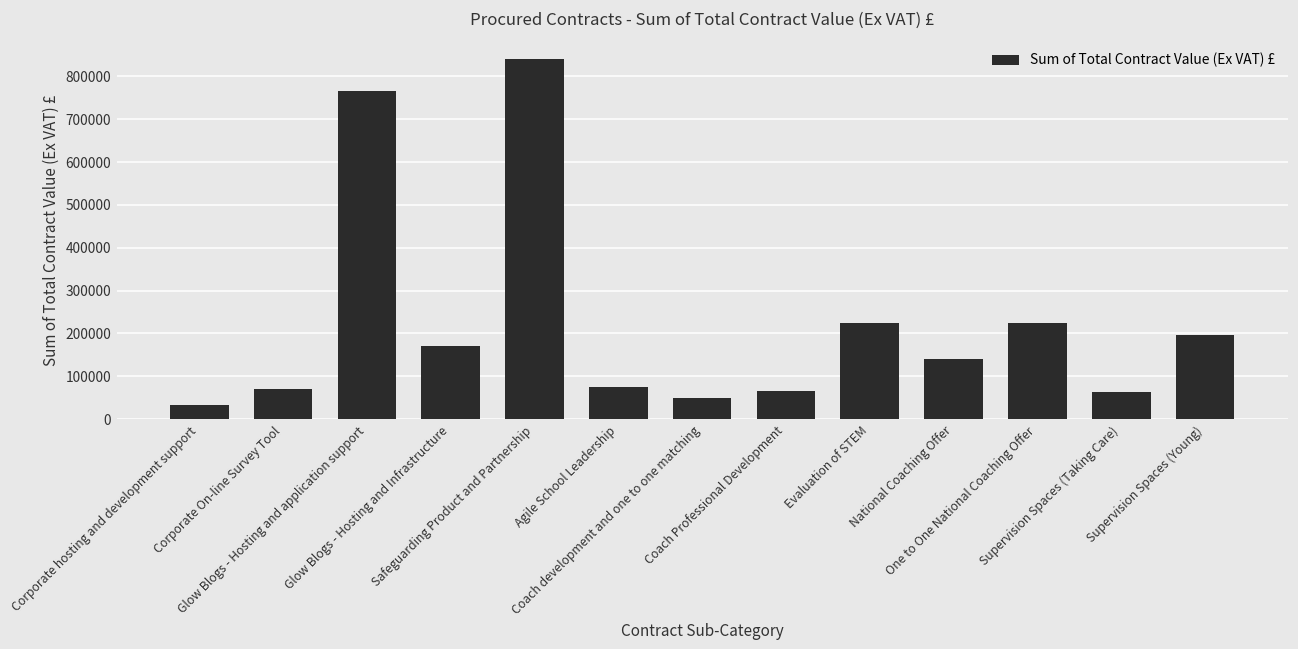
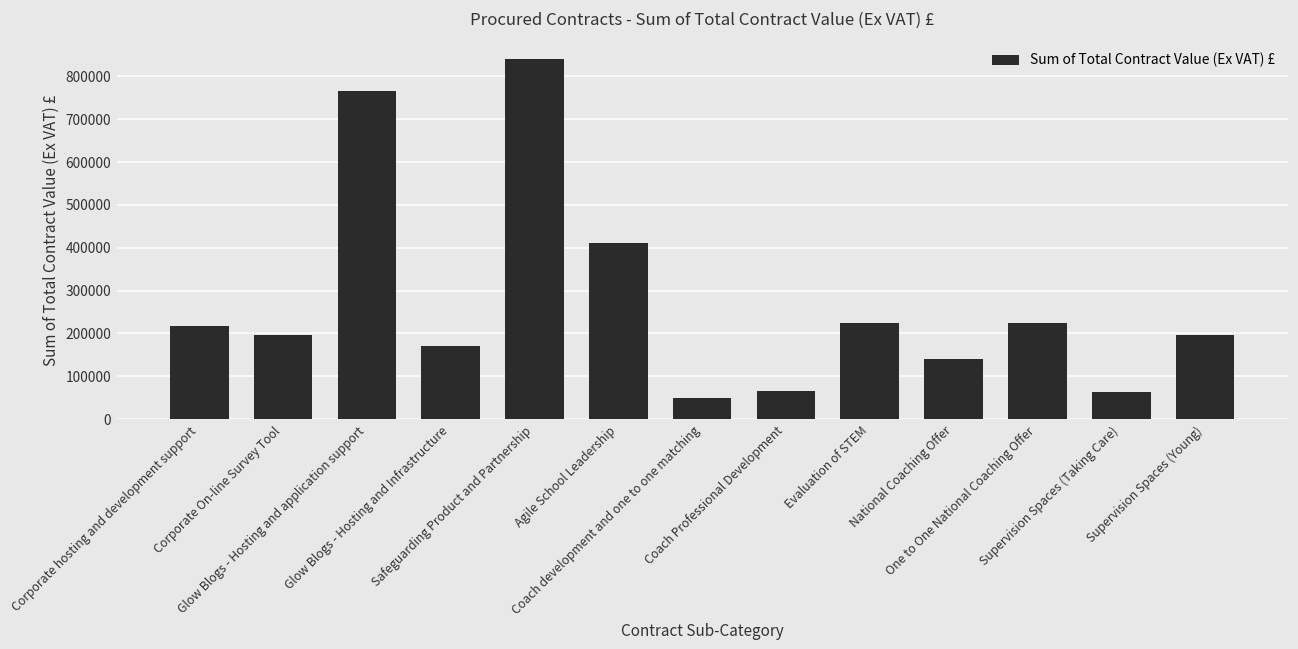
  {
-   "Corporate hosting and development support": 30000,
-   "Corporate On-line Survey Tool": 70000,
+   "Corporate hosting and development support": 220000,
+   "Corporate On-line Survey Tool": 200000,
    "Glow Blogs - Hosting and application support": 770000,
    "Glow Blogs - Hosting and Infrastructure": 170000,
    "Safeguarding Product and Partnership": 840000,
-   "Agile School Leadership": 70000,
+   "Agile School Leadership": 410000,
    "Coach development and one to one matching": 50000,
    "Coach Professional Development": 70000,
    "Evaluation of STEM": 230000,
    "National Coaching Offer": 140000,
    "One to One National Coaching Offer": 220000,
    "Supervision Spaces (Taking Care)": 60000,
    "Supervision Spaces (Young)": 200000
  }
